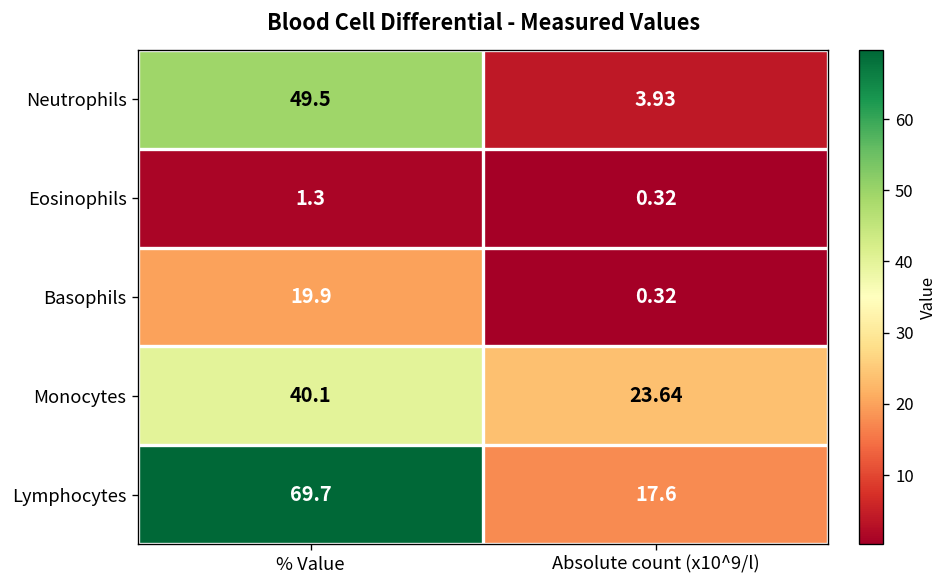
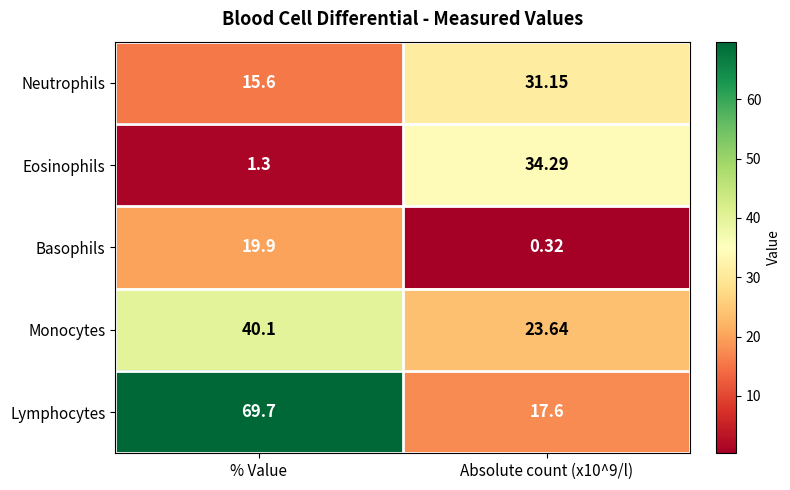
  {
    "Neutrophils": {
-     "% Value": 49.5,
-     "Absolute count (x10^9/l)": 3.93
+     "% Value": 15.6,
+     "Absolute count (x10^9/l)": 31.15
    },
    "Eosinophils": {
      "% Value": 1.3,
-     "Absolute count (x10^9/l)": 0.32
+     "Absolute count (x10^9/l)": 34.29
    },
    "Basophils": {
      "% Value": 19.9,
      "Absolute count (x10^9/l)": 0.32
    },
    "Monocytes": {
      "% Value": 40.1,
      "Absolute count (x10^9/l)": 23.64
    },
    "Lymphocytes": {
      "% Value": 69.7,
      "Absolute count (x10^9/l)": 17.6
    }
  }
